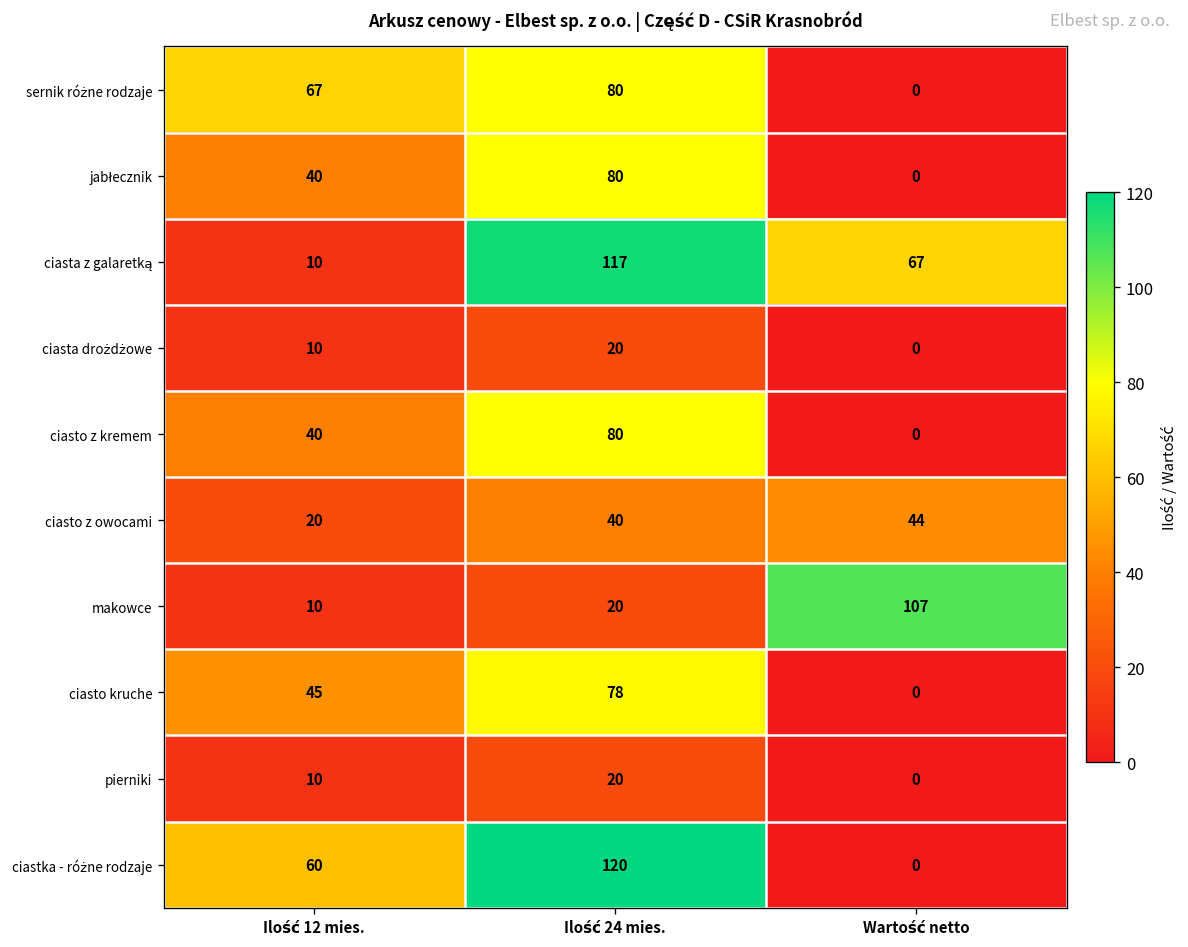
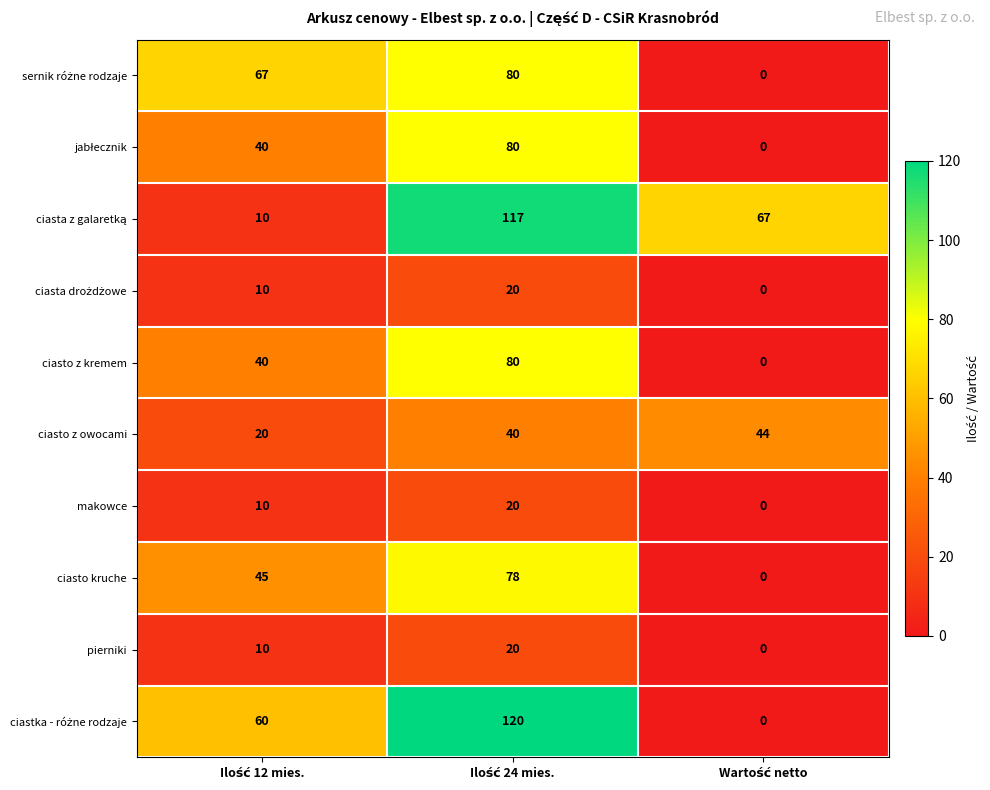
  {
    "sernik różne rodzaje": {
      "Ilość 12 mies.": 67,
      "Ilość 24 mies.": 80,
      "Wartość netto": 0
    },
    "jabłecznik": {
      "Ilość 12 mies.": 40,
      "Ilość 24 mies.": 80,
      "Wartość netto": 0
    },
    "ciasta z galaretką": {
      "Ilość 12 mies.": 10,
      "Ilość 24 mies.": 117,
      "Wartość netto": 67
    },
    "ciasta drożdżowe": {
      "Ilość 12 mies.": 10,
      "Ilość 24 mies.": 20,
      "Wartość netto": 0
    },
    "ciasto z kremem": {
      "Ilość 12 mies.": 40,
      "Ilość 24 mies.": 80,
      "Wartość netto": 0
    },
    "ciasto z owocami": {
      "Ilość 12 mies.": 20,
      "Ilość 24 mies.": 40,
      "Wartość netto": 44
    },
    "makowce": {
      "Ilość 12 mies.": 10,
      "Ilość 24 mies.": 20,
-     "Wartość netto": 107
+     "Wartość netto": 0
    },
    "ciasto kruche": {
      "Ilość 12 mies.": 45,
      "Ilość 24 mies.": 78,
      "Wartość netto": 0
    },
    "pierniki": {
      "Ilość 12 mies.": 10,
      "Ilość 24 mies.": 20,
      "Wartość netto": 0
    },
    "ciastka - różne rodzaje": {
      "Ilość 12 mies.": 60,
      "Ilość 24 mies.": 120,
      "Wartość netto": 0
    }
  }
